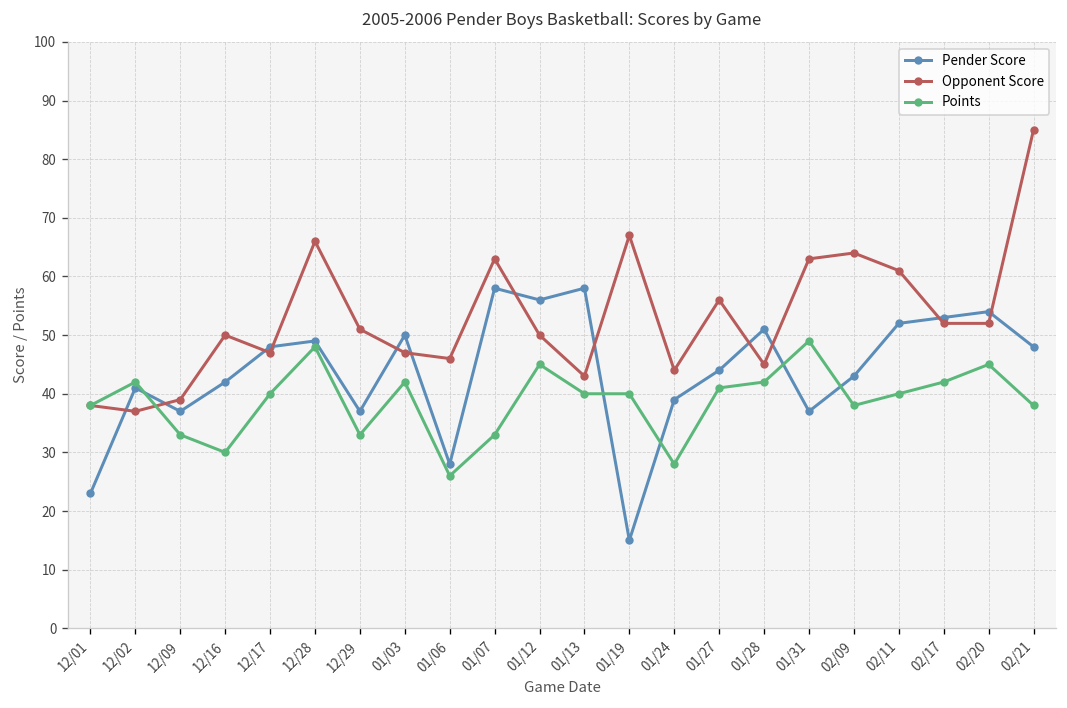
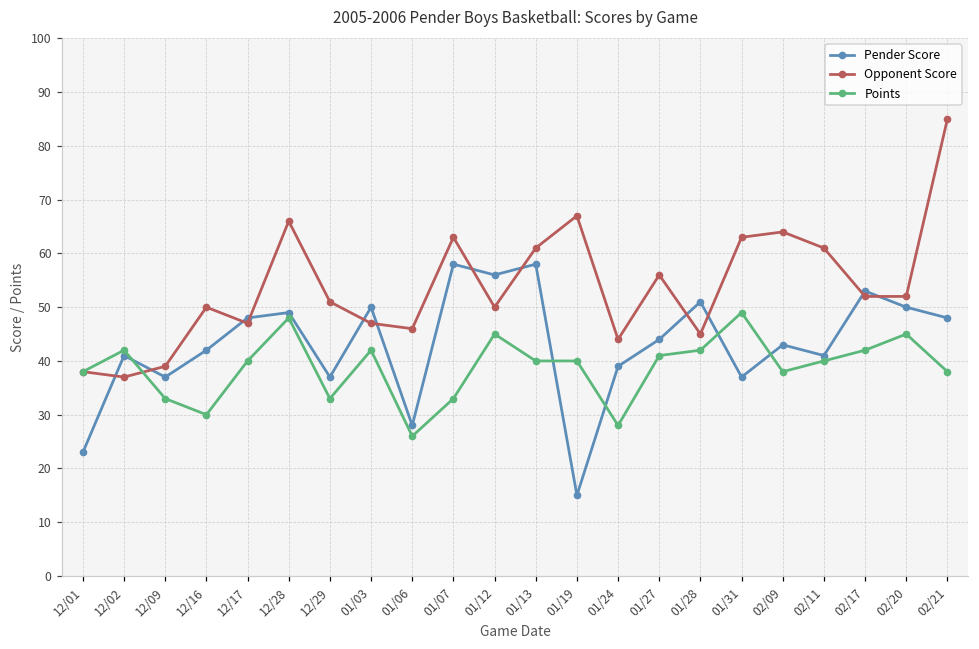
  {
    "Pender Score": {
      "12/01": 23,
      "12/02": 41,
      "12/09": 37,
      "12/16": 42,
      "12/17": 48,
      "12/28": 49,
      "12/29": 37,
      "01/03": 50,
      "01/06": 28,
      "01/07": 58,
      "01/12": 56,
      "01/13": 58,
      "01/19": 15,
      "01/24": 39,
      "01/27": 44,
      "01/28": 51,
      "01/31": 37,
      "02/09": 43,
-     "02/11": 52,
+     "02/11": 41,
      "02/17": 53,
-     "02/20": 54,
+     "02/20": 50,
      "02/21": 48
    },
    "Opponent Score": {
      "12/02": 37,
      "12/09": 39,
      "12/16": 50,
      "12/17": 47,
      "12/28": 66,
      "12/29": 51,
      "01/03": 47,
      "01/06": 46,
      "01/07": 63,
      "01/12": 50,
-     "01/13": 43,
+     "01/13": 61,
      "01/19": 67,
      "01/24": 44,
      "01/27": 56,
      "01/28": 45,
      "01/31": 63,
      "02/09": 64,
      "02/11": 61,
      "02/17": 52,
      "02/20": 52,
      "02/21": 85
    },
    "Points": {
      "12/02": 42,
      "12/09": 33,
      "12/16": 30,
      "12/17": 40,
      "12/28": 48,
      "12/29": 33,
      "01/03": 42,
      "01/06": 26,
      "01/07": 33,
      "01/12": 45,
      "01/13": 40,
      "01/19": 40,
      "01/24": 28,
      "01/27": 41,
      "01/28": 42,
      "01/31": 49,
      "02/09": 38,
      "02/11": 40,
      "02/17": 42,
      "02/20": 45,
      "02/21": 38
    }
  }
